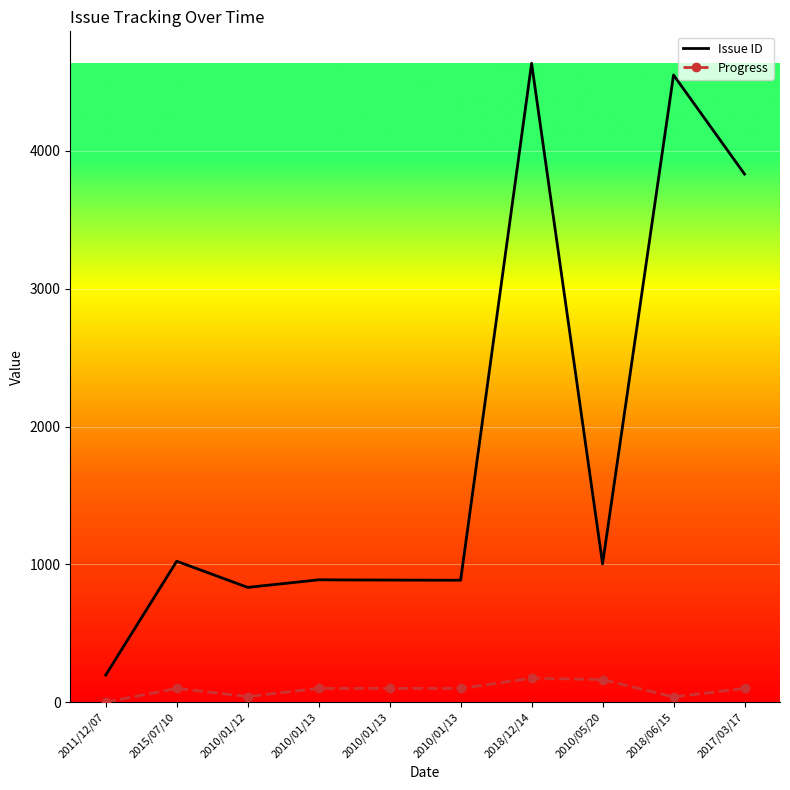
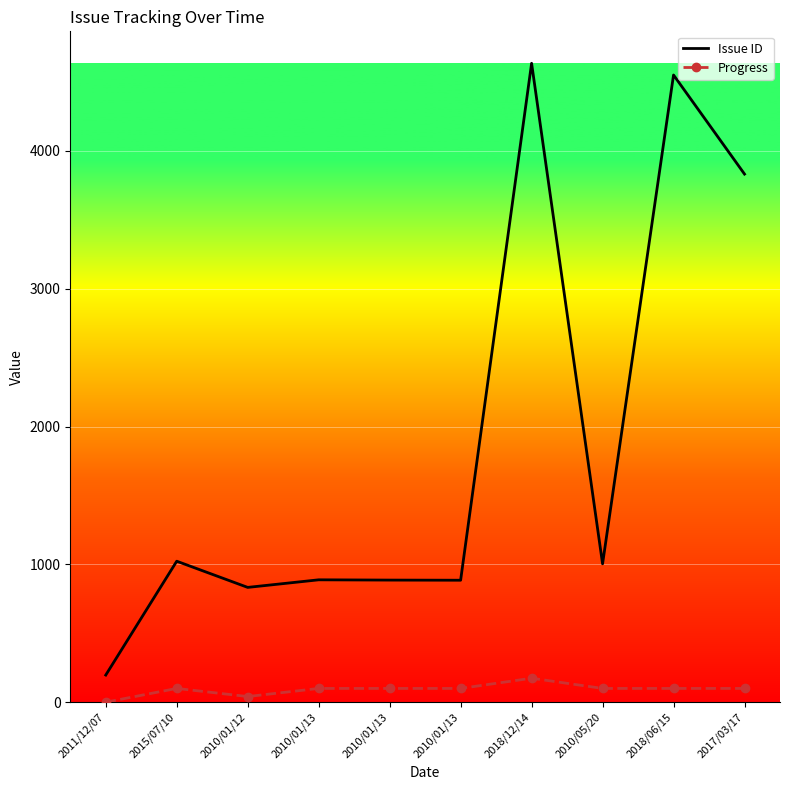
  {
    "Issue ID": {
      "2011/12/07": 200,
      "2015/07/10": 1020,
      "2010/01/12": 830,
      "2018/12/14": 4640,
      "2010/05/20": 1000,
      "2018/06/15": 4550,
      "2017/03/17": 3830
    },
    "Progress": {
      "2011/12/07": 0,
      "2015/07/10": 100,
      "2010/01/12": 40,
      "2018/12/14": 170,
-     "2010/05/20": 160,
-     "2018/06/15": 40,
+     "2010/05/20": 100,
+     "2018/06/15": 100,
      "2017/03/17": 100
    }
  }
